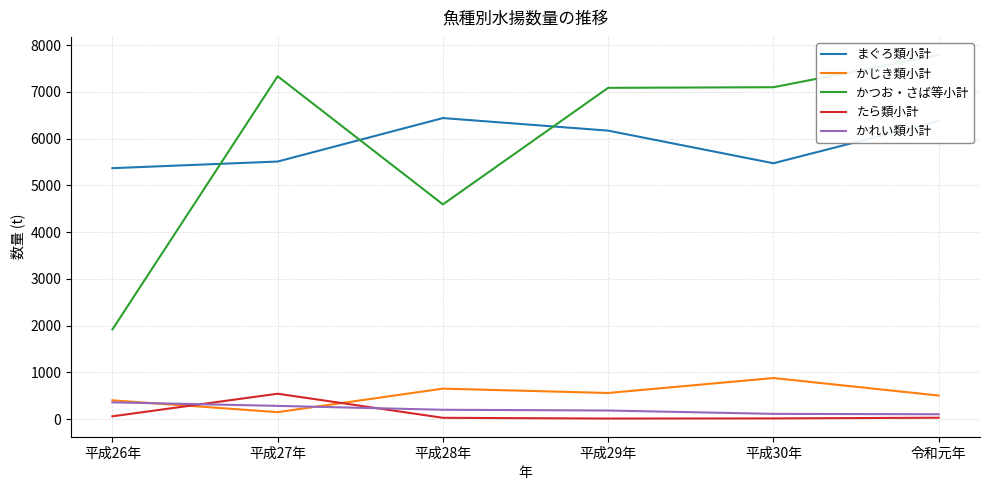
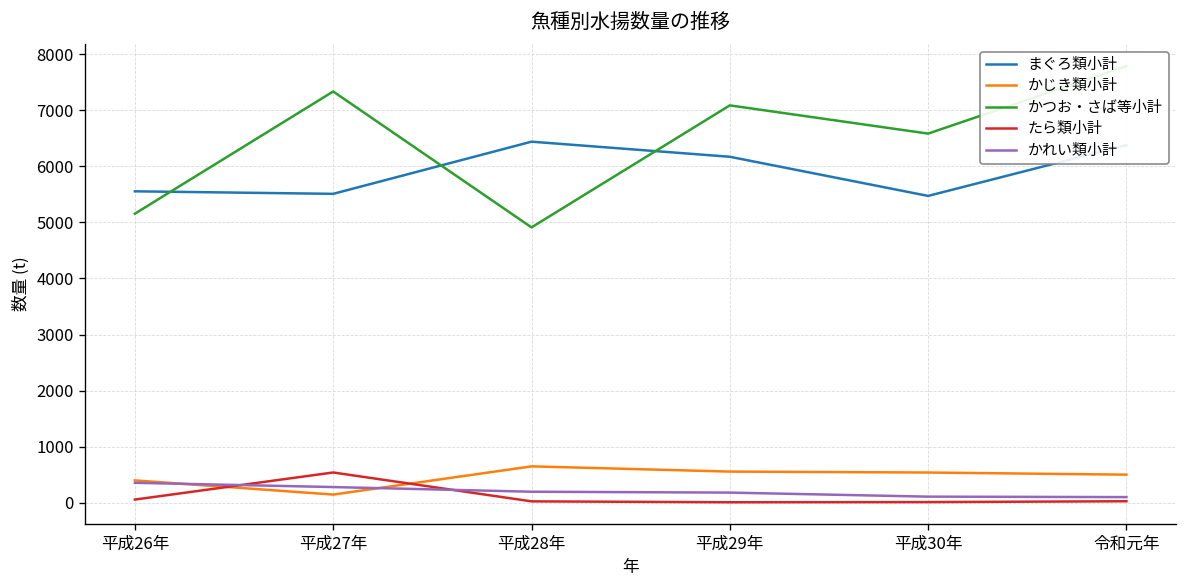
  {
    "まぐろ類小計": {
-     "平成26年": 5400,
+     "平成26年": 5600,
      "平成27年": 5500,
      "平成28年": 6400,
      "平成29年": 6200,
      "平成30年": 5500
    },
    "かじき類小計": {
      "平成27年": 100,
      "平成28年": 700,
      "平成29年": 600,
-     "平成30年": 900,
+     "平成30年": 500,
      "令和元年": 500
    },
    "かつお・さば等小計": {
-     "平成26年": 1900,
+     "平成26年": 5200,
      "平成27年": 7300,
-     "平成28年": 4600,
+     "平成28年": 4900,
      "平成29年": 7100,
-     "平成30年": 7100
+     "平成30年": 6600
    },
    "たら類小計": {
      "平成26年": 100,
      "平成27年": 500,
      "平成28年": 0,
      "平成29年": 0,
      "平成30年": 0,
      "令和元年": 0
    },
    "かれい類小計": {
      "平成27年": 300,
      "平成28年": 200,
      "平成29年": 200,
      "平成30年": 100,
      "令和元年": 100
    }
  }
